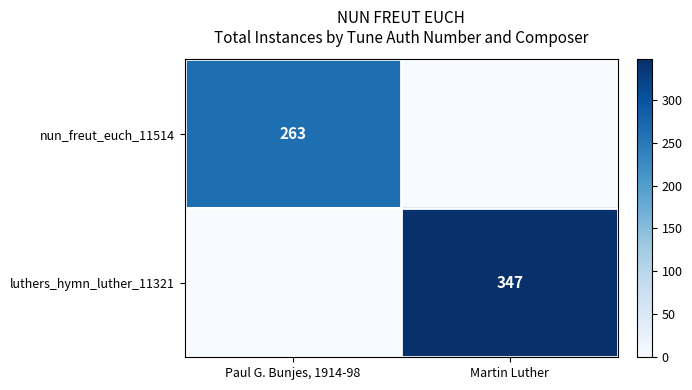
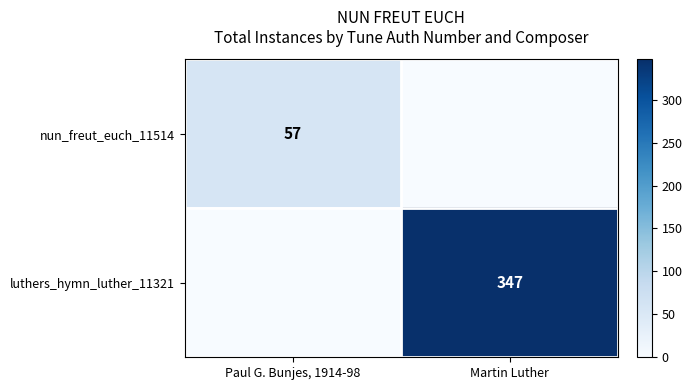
  {
    "nun_freut_euch_11514": {
-     "Paul G. Bunjes, 1914-98": 263
+     "Paul G. Bunjes, 1914-98": 57
    },
    "luthers_hymn_luther_11321": {
      "Martin Luther": 347
    }
  }
